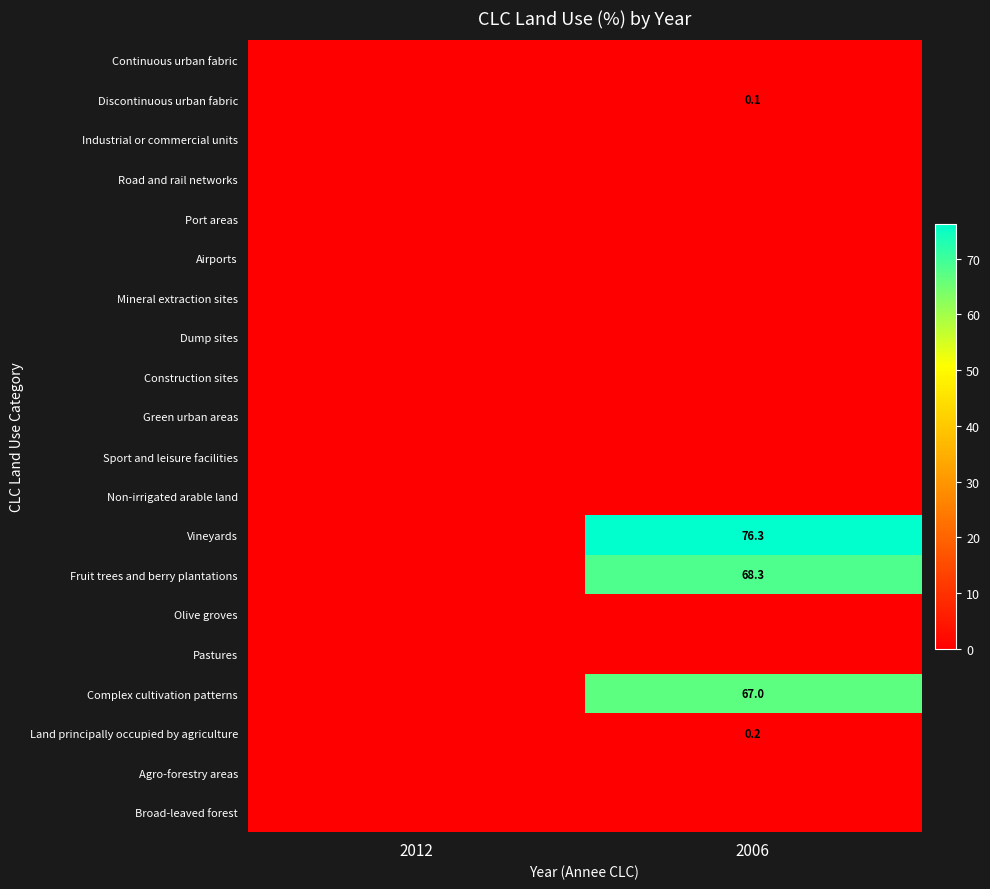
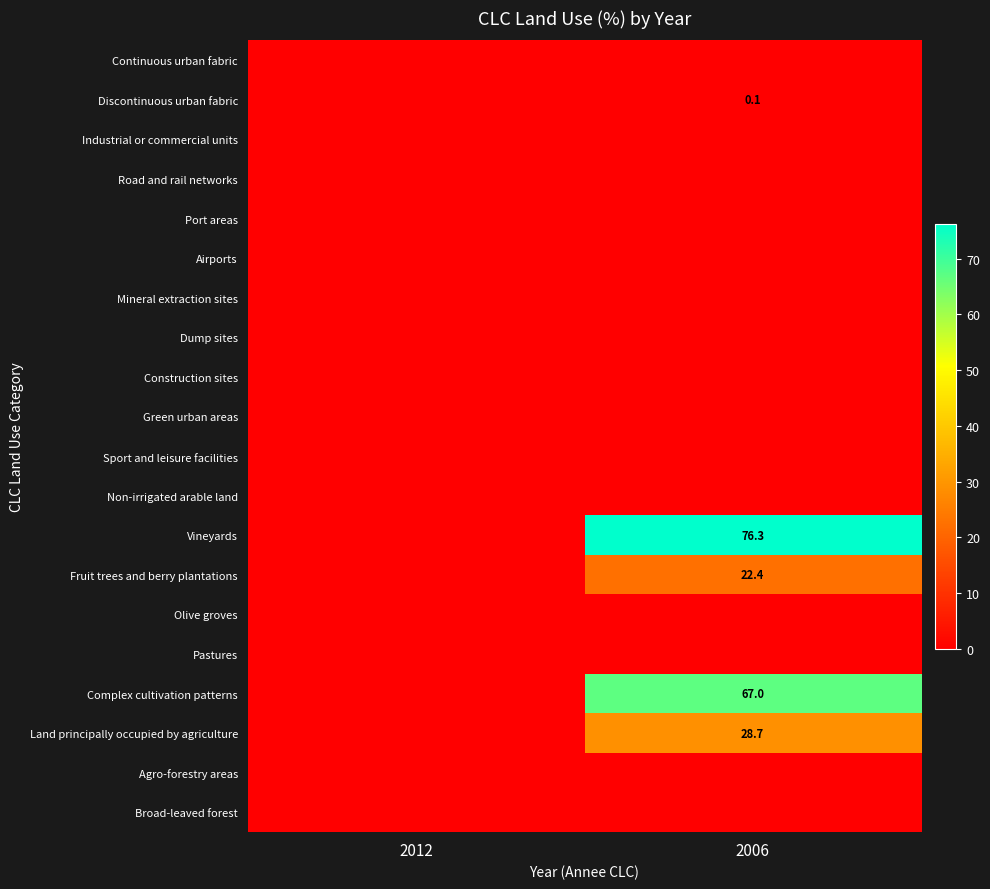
  {
    "Discontinuous urban fabric": {
      "2006": 0.1
    },
    "Vineyards": {
      "2006": 76.3
    },
    "Fruit trees and berry plantations": {
-     "2006": 68.3
+     "2006": 22.4
    },
    "Complex cultivation patterns": {
      "2006": 67.0
    },
    "Land principally occupied by agriculture": {
-     "2006": 0.2
+     "2006": 28.7
    }
  }
